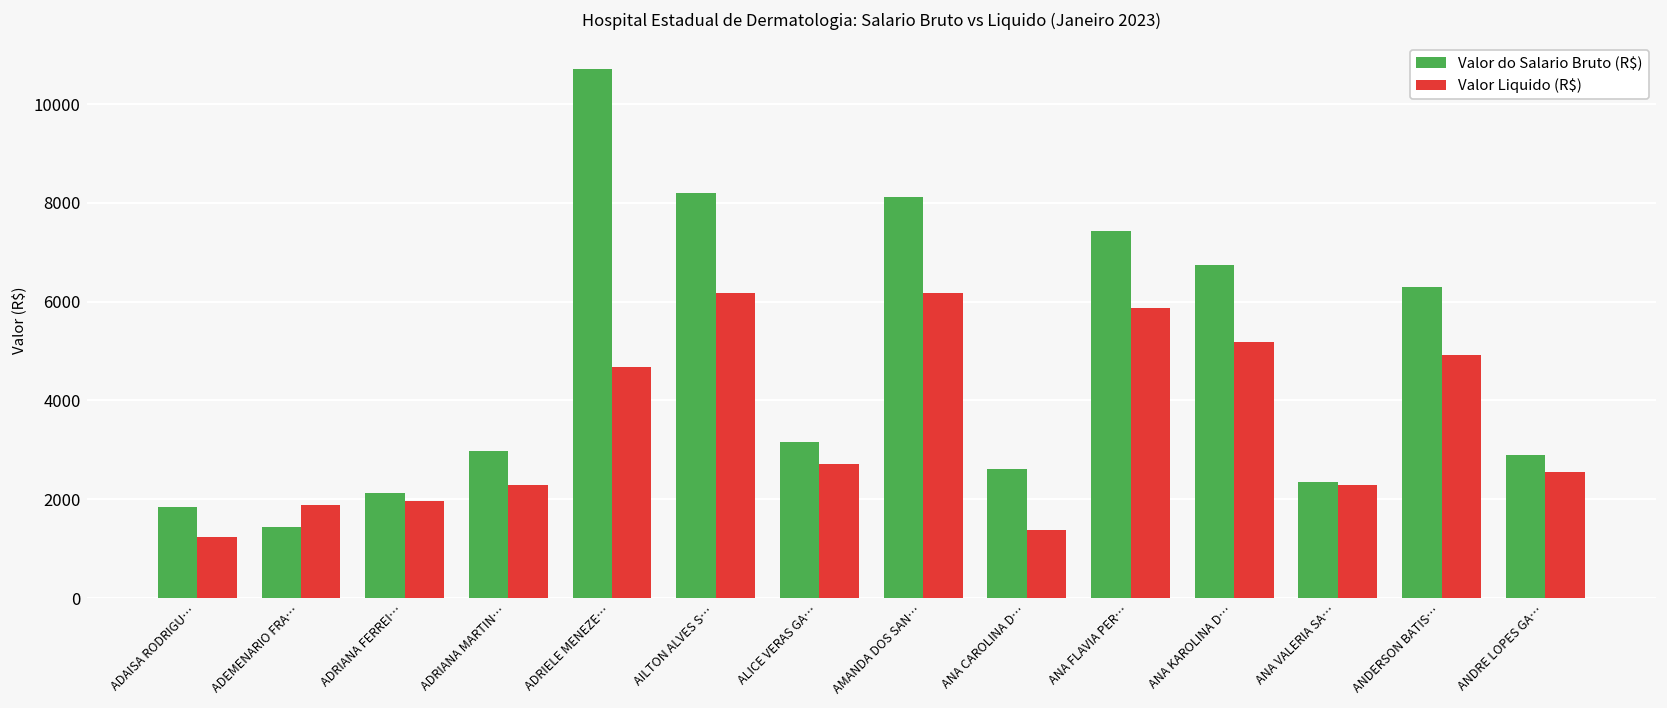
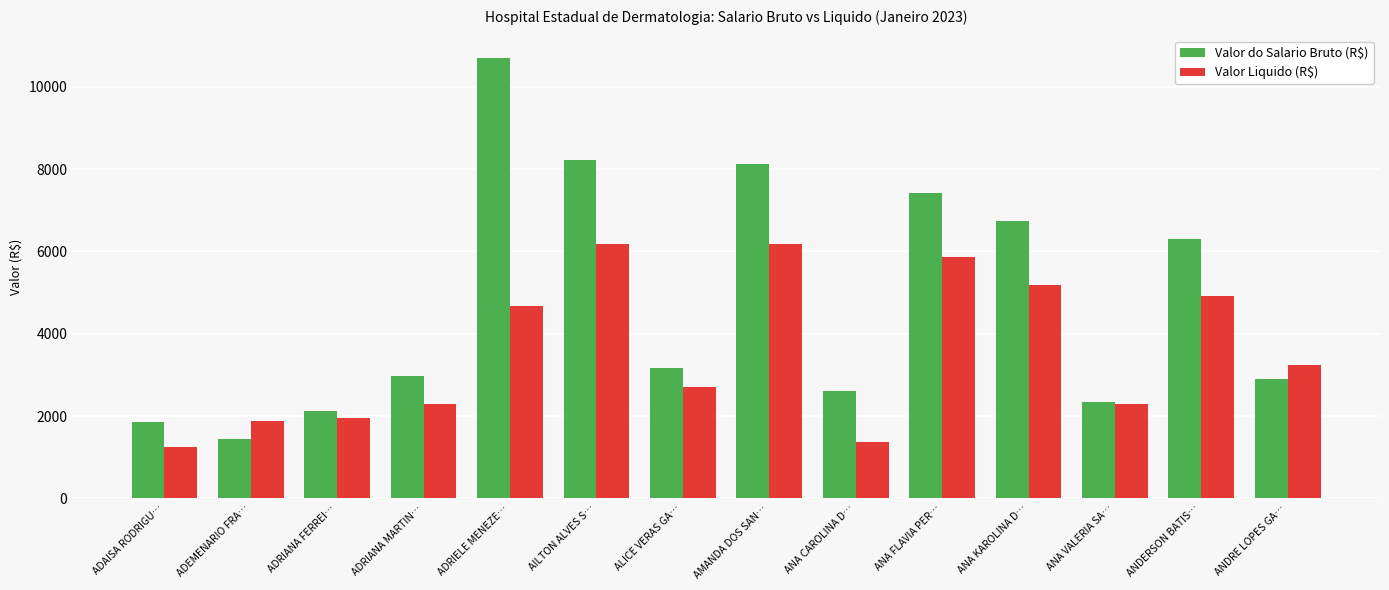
  {
    "Valor do Salario Bruto (R$)": {
      "ADAISA RODRIGU…": 1900,
      "ADEMENARIO FRA…": 1400,
      "ADRIANA FERREI…": 2100,
      "ADRIANA MARTIN…": 3000,
      "ADRIELE MENEZE…": 10700,
      "AILTON ALVES S…": 8200,
      "ALICE VERAS GA…": 3200,
      "AMANDA DOS SAN…": 8100,
      "ANA CAROLINA D…": 2600,
      "ANA FLAVIA PER…": 7400,
      "ANA KAROLINA D…": 6700,
      "ANA VALERIA SA…": 2300,
      "ANDERSON BATIS…": 6300,
      "ANDRE LOPES GA…": 2900
    },
    "Valor Liquido (R$)": {
      "ADAISA RODRIGU…": 1200,
      "ADEMENARIO FRA…": 1900,
      "ADRIANA FERREI…": 2000,
      "ADRIANA MARTIN…": 2300,
      "ADRIELE MENEZE…": 4700,
      "AILTON ALVES S…": 6200,
      "ALICE VERAS GA…": 2700,
      "AMANDA DOS SAN…": 6200,
      "ANA CAROLINA D…": 1400,
      "ANA FLAVIA PER…": 5900,
      "ANA KAROLINA D…": 5200,
      "ANA VALERIA SA…": 2300,
      "ANDERSON BATIS…": 4900,
-     "ANDRE LOPES GA…": 2600
+     "ANDRE LOPES GA…": 3200
    }
  }
